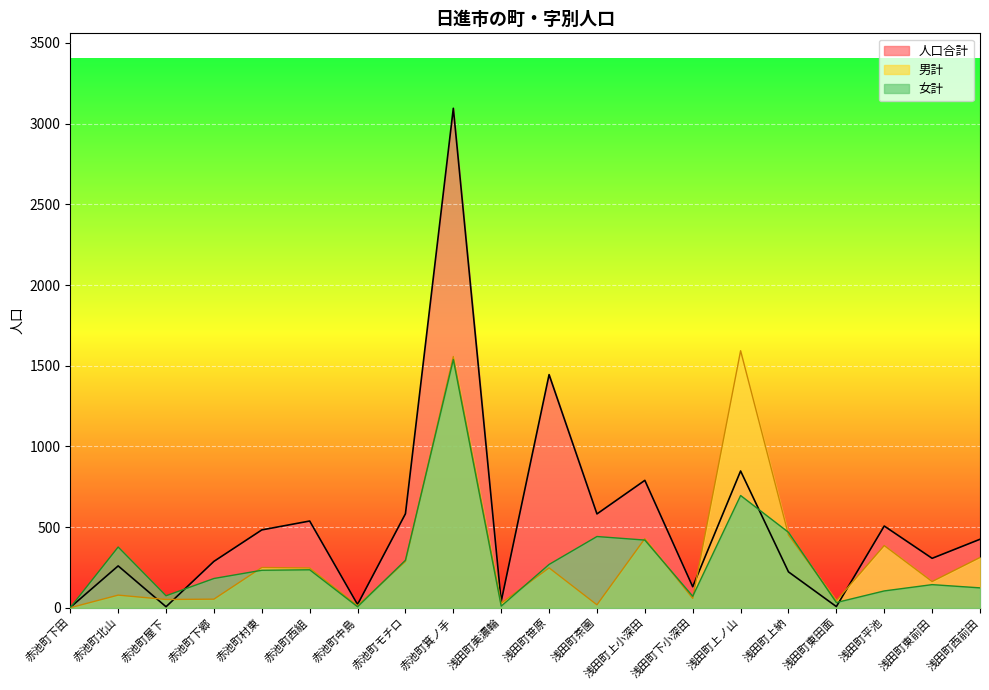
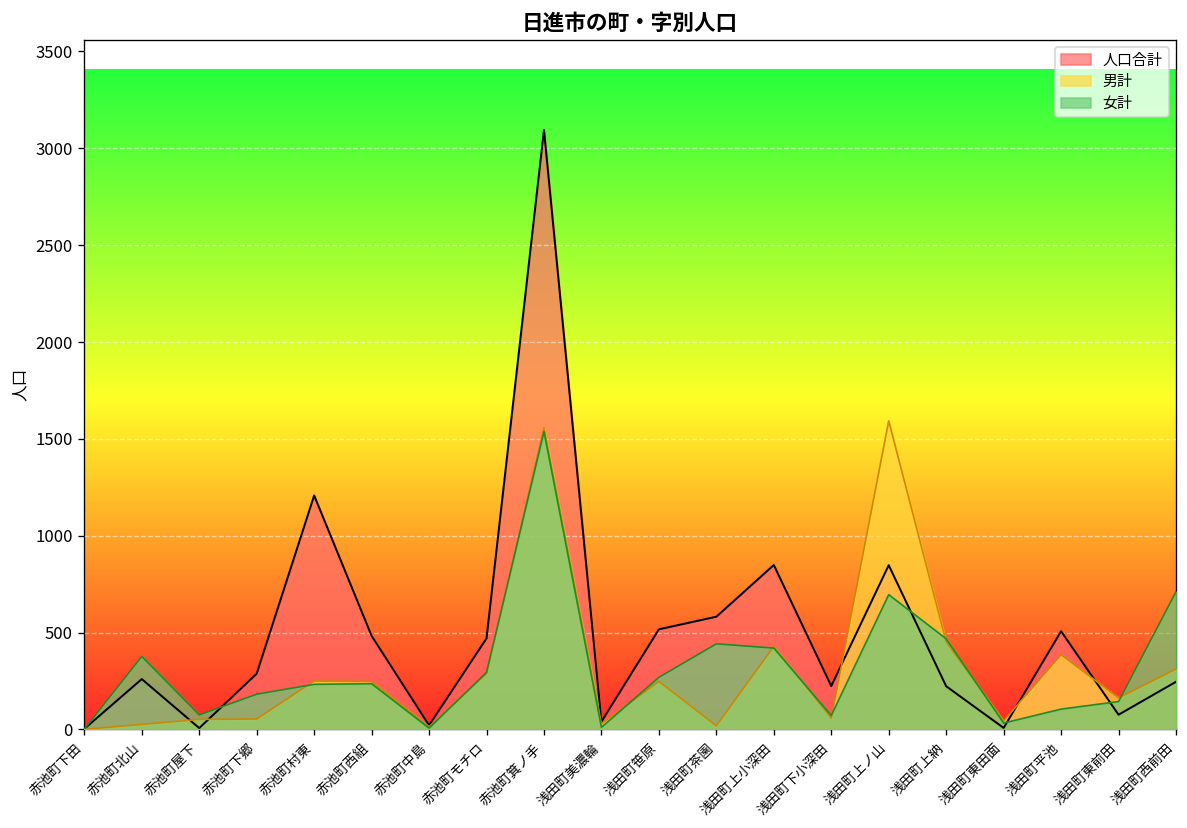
  {
    "人口合計": {
      "赤池町北山": 260,
      "赤池町屋下": 10,
      "赤池町下郷": 290,
-     "赤池町村東": 480,
-     "赤池町西組": 540,
-     "赤池町モチロ": 580,
+     "赤池町村東": 1210,
+     "赤池町西組": 480,
+     "赤池町モチロ": 470,
      "赤池町箕ノ手": 3100,
-     "浅田町笹原": 1450,
+     "浅田町笹原": 520,
      "浅田町茶園": 580,
-     "浅田町上小深田": 790,
-     "浅田町下小深田": 130,
+     "浅田町上小深田": 850,
+     "浅田町下小深田": 220,
      "浅田町上ノ山": 850,
      "浅田町上納": 220,
      "浅田町東田面": 10,
      "浅田町平池": 510,
-     "浅田町東前田": 310,
-     "浅田町西前田": 430
+     "浅田町東前田": 80,
+     "浅田町西前田": 250
    },
    "男計": {
-     "赤池町北山": 80,
+     "赤池町北山": 30,
      "赤池町屋下": 50,
      "赤池町下郷": 50,
      "赤池町村東": 250,
      "赤池町箕ノ手": 1560,
      "浅田町笹原": 250,
      "浅田町茶園": 20,
      "浅田町上ノ山": 1590,
      "浅田町上納": 450,
      "浅田町平池": 390,
      "浅田町東前田": 160,
      "浅田町西前田": 310
    },
    "女計": {
      "赤池町北山": 380,
      "赤池町屋下": 80,
      "赤池町下郷": 180,
      "赤池町村東": 230,
      "赤池町箕ノ手": 1540,
      "浅田町美濃輪": 10,
      "浅田町笹原": 270,
      "浅田町茶園": 440,
      "浅田町上ノ山": 700,
      "浅田町上納": 470,
      "浅田町平池": 110,
      "浅田町東前田": 140,
-     "浅田町西前田": 120
+     "浅田町西前田": 710
    }
  }
